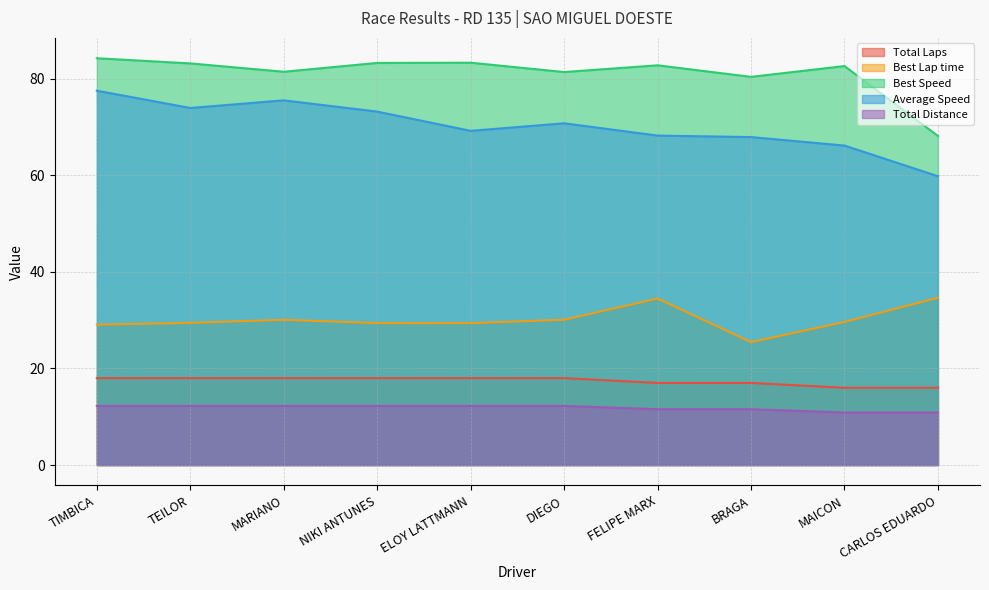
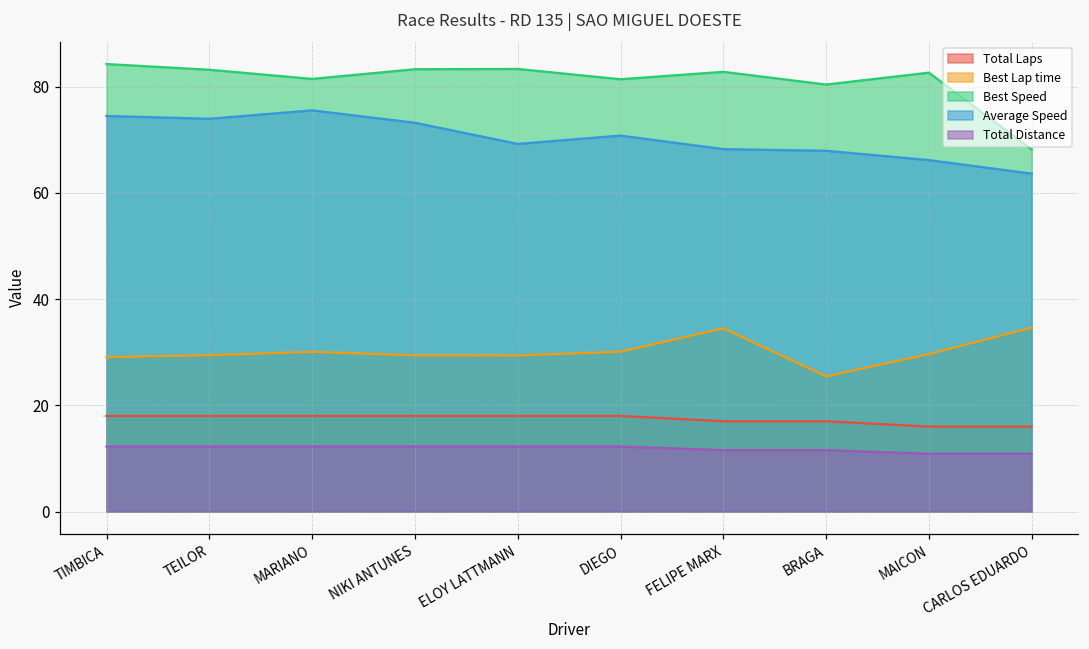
  {
    "Total Laps": {
      "TIMBICA": 18,
      "TEILOR": 18,
      "MARIANO": 18,
      "NIKI ANTUNES": 18,
      "ELOY LATTMANN": 18,
      "DIEGO": 18,
      "FELIPE MARX": 17,
      "BRAGA": 17,
      "MAICON": 16,
      "CARLOS EDUARDO": 16
    },
    "Best Lap time": {
      "TIMBICA": 29,
      "TEILOR": 29,
      "MARIANO": 30,
      "NIKI ANTUNES": 29,
      "ELOY LATTMANN": 29,
      "DIEGO": 30,
      "FELIPE MARX": 34,
      "BRAGA": 25,
      "MAICON": 30,
      "CARLOS EDUARDO": 35
    },
    "Best Speed": {
      "TIMBICA": 84,
      "TEILOR": 83,
      "MARIANO": 81,
      "NIKI ANTUNES": 83,
      "ELOY LATTMANN": 83,
      "DIEGO": 81,
      "FELIPE MARX": 83,
      "BRAGA": 80,
      "MAICON": 83,
      "CARLOS EDUARDO": 68
    },
    "Average Speed": {
-     "TIMBICA": 78,
+     "TIMBICA": 74,
      "TEILOR": 74,
      "MARIANO": 76,
      "NIKI ANTUNES": 73,
      "ELOY LATTMANN": 69,
      "DIEGO": 71,
      "FELIPE MARX": 68,
      "BRAGA": 68,
      "MAICON": 66,
-     "CARLOS EDUARDO": 60
+     "CARLOS EDUARDO": 64
    },
    "Total Distance": {
      "TIMBICA": 12,
      "TEILOR": 12,
      "MARIANO": 12,
      "NIKI ANTUNES": 12,
      "ELOY LATTMANN": 12,
      "DIEGO": 12,
      "FELIPE MARX": 12,
      "BRAGA": 12,
      "MAICON": 11,
      "CARLOS EDUARDO": 11
    }
  }
